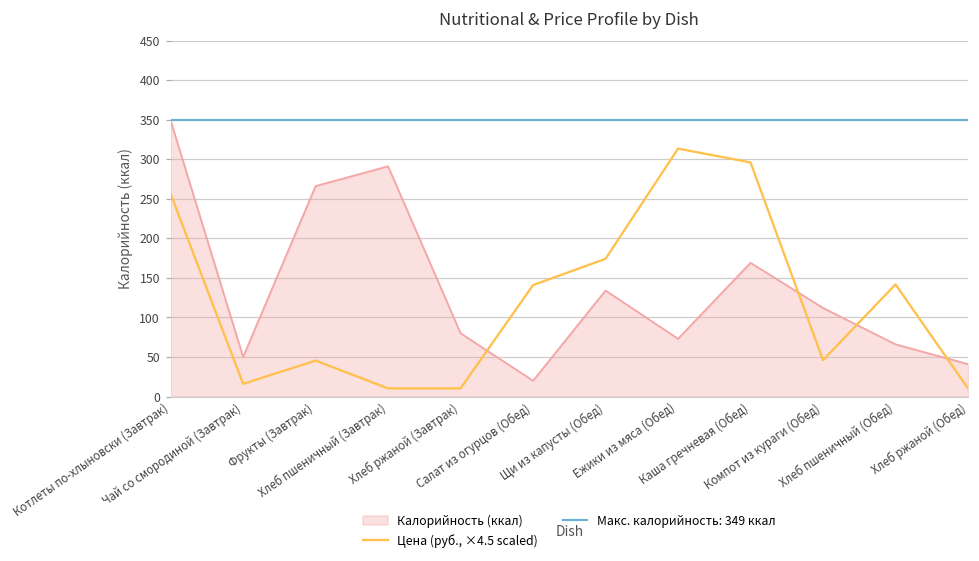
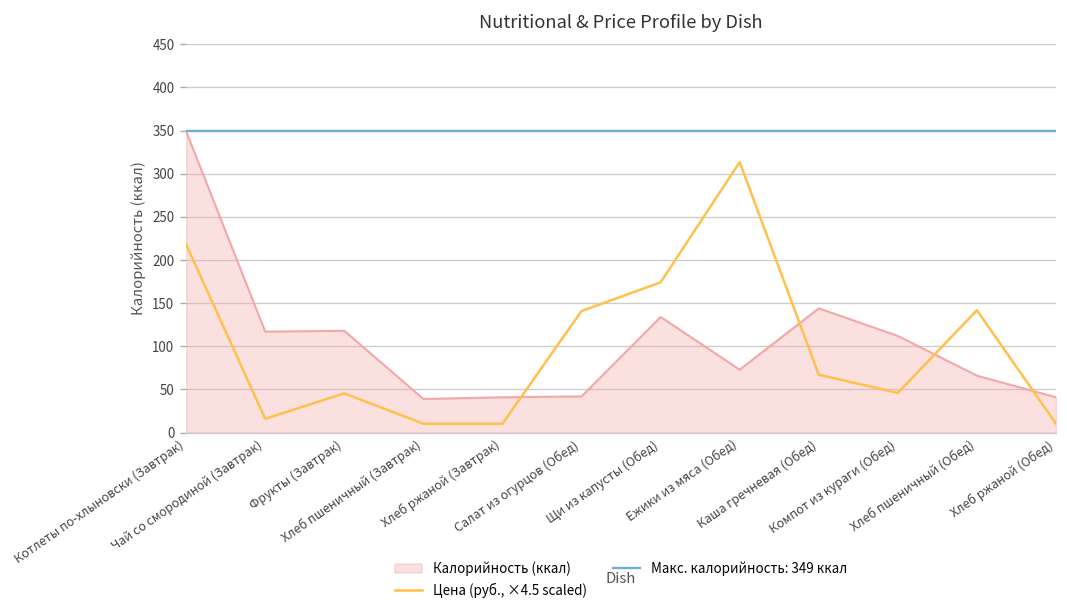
  {
    "Калорийность (ккал)": {
      "Котлеты по-хлыновски (Завтрак)": 350,
-     "Чай со смородиной (Завтрак)": 50,
-     "Фрукты (Завтрак)": 270,
-     "Хлеб пшеничный (Завтрак)": 290,
-     "Хлеб ржаной (Завтрак)": 80,
-     "Салат из огурцов (Обед)": 20,
+     "Чай со смородиной (Завтрак)": 120,
+     "Фрукты (Завтрак)": 120,
+     "Хлеб пшеничный (Завтрак)": 40,
+     "Хлеб ржаной (Завтрак)": 40,
+     "Салат из огурцов (Обед)": 40,
      "Щи из капусты (Обед)": 130,
      "Ежики из мяса (Обед)": 70,
-     "Каша гречневая (Обед)": 170,
+     "Каша гречневая (Обед)": 140,
      "Компот из кураги (Обед)": 110,
      "Хлеб пшеничный (Обед)": 70,
      "Хлеб ржаной (Обед)": 40
    },
    "Цена (руб., ×4.5 scaled)": {
-     "Котлеты по-хлыновски (Завтрак)": 260,
+     "Котлеты по-хлыновски (Завтрак)": 220,
      "Чай со смородиной (Завтрак)": 20,
      "Фрукты (Завтрак)": 50,
      "Хлеб пшеничный (Завтрак)": 10,
      "Хлеб ржаной (Завтрак)": 10,
      "Салат из огурцов (Обед)": 140,
      "Щи из капусты (Обед)": 170,
      "Ежики из мяса (Обед)": 310,
-     "Каша гречневая (Обед)": 300,
+     "Каша гречневая (Обед)": 70,
      "Компот из кураги (Обед)": 50,
      "Хлеб пшеничный (Обед)": 140,
      "Хлеб ржаной (Обед)": 10
    }
  }
